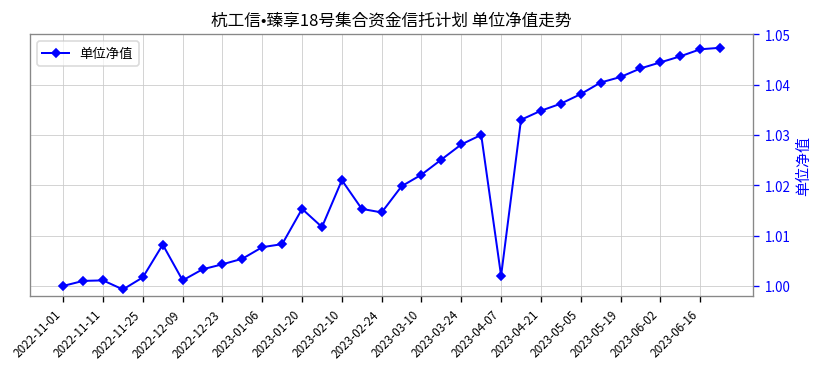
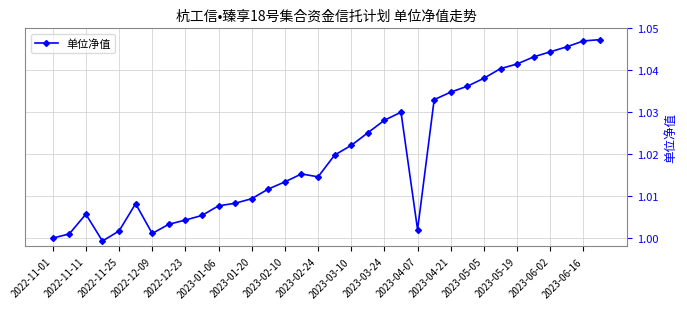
  {
    "2022-11-01": 1.000,
-   "2022-11-11": 1.001,
+   "2022-11-11": 1.006,
    "2022-11-25": 1.002,
    "2022-12-09": 1.001,
    "2022-12-23": 1.004,
    "2023-01-06": 1.008,
-   "2023-01-20": 1.015,
-   "2023-02-10": 1.021,
+   "2023-01-20": 1.009,
+   "2023-02-10": 1.013,
    "2023-02-24": 1.015,
    "2023-03-10": 1.022,
    "2023-03-24": 1.028,
    "2023-04-07": 1.002,
    "2023-04-21": 1.035,
    "2023-05-05": 1.038,
    "2023-05-19": 1.042,
    "2023-06-02": 1.044,
    "2023-06-16": 1.047
  }
